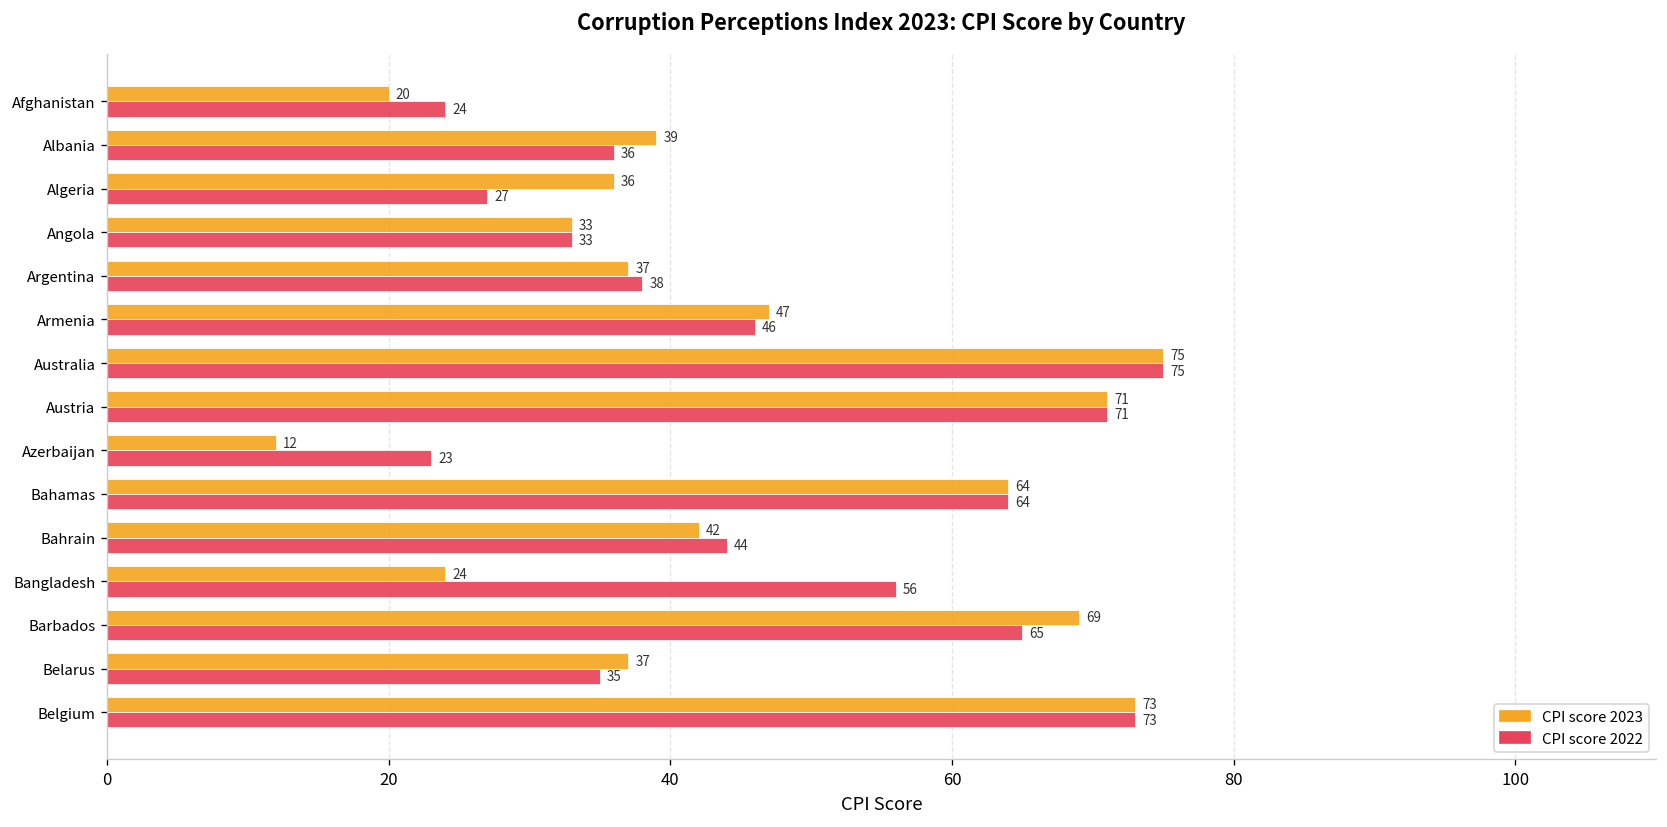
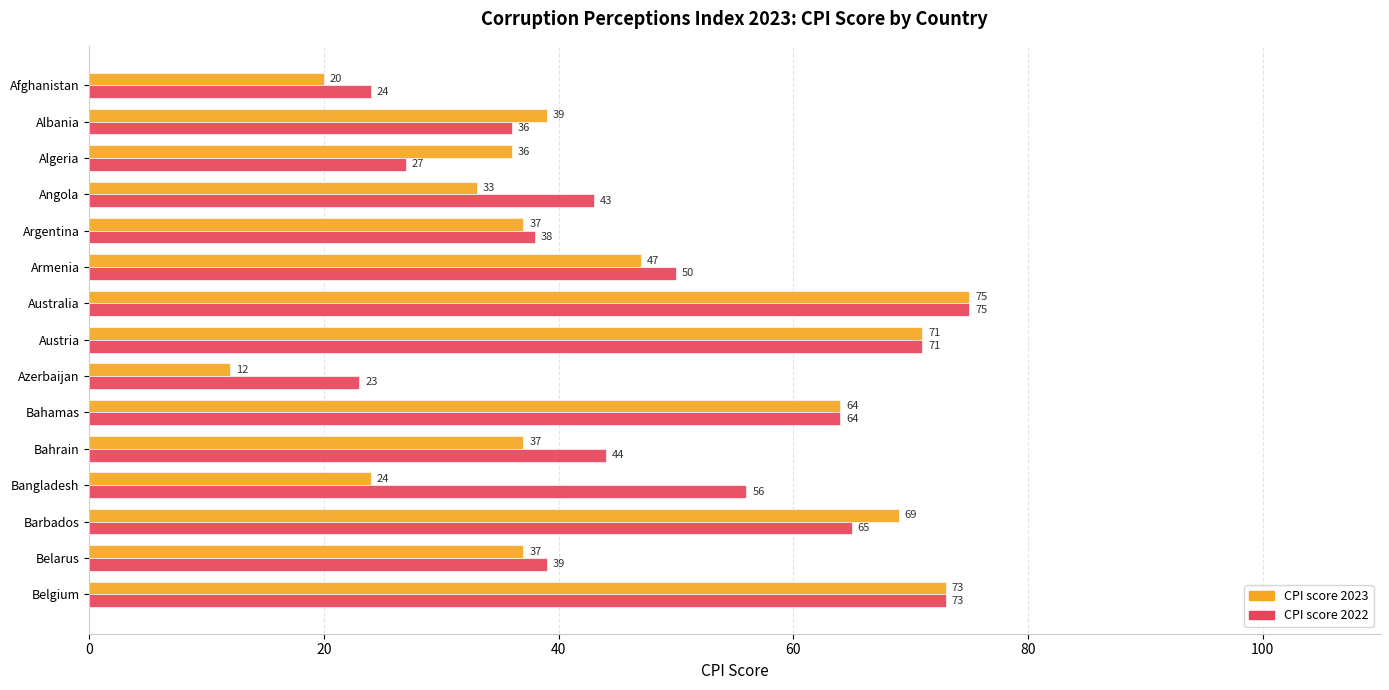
  {
    "CPI score 2023": {
      "Afghanistan": 20,
      "Albania": 39,
      "Algeria": 36,
      "Angola": 33,
      "Argentina": 37,
      "Armenia": 47,
      "Australia": 75,
      "Austria": 71,
      "Azerbaijan": 12,
      "Bahamas": 64,
-     "Bahrain": 42,
+     "Bahrain": 37,
      "Bangladesh": 24,
      "Barbados": 69,
      "Belarus": 37,
      "Belgium": 73
    },
    "CPI score 2022": {
      "Afghanistan": 24,
      "Albania": 36,
      "Algeria": 27,
-     "Angola": 33,
+     "Angola": 43,
      "Argentina": 38,
-     "Armenia": 46,
+     "Armenia": 50,
      "Australia": 75,
      "Austria": 71,
      "Azerbaijan": 23,
      "Bahamas": 64,
      "Bahrain": 44,
      "Bangladesh": 56,
      "Barbados": 65,
-     "Belarus": 35,
+     "Belarus": 39,
      "Belgium": 73
    }
  }
